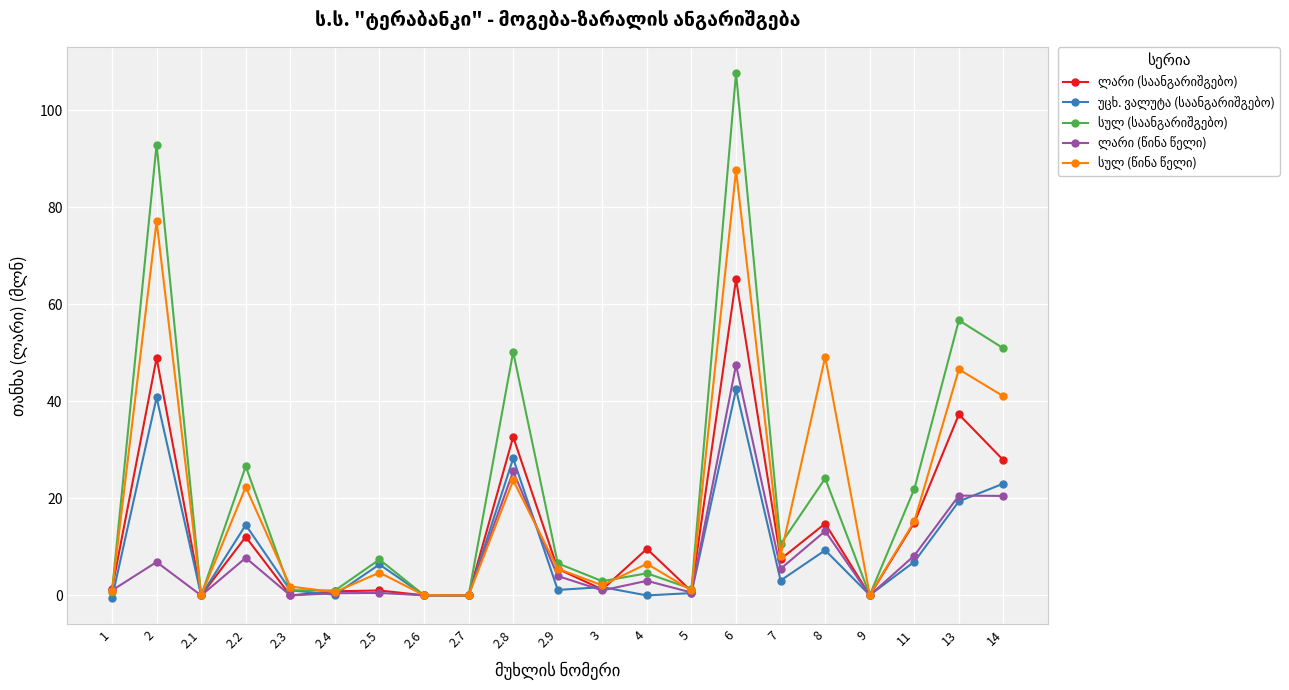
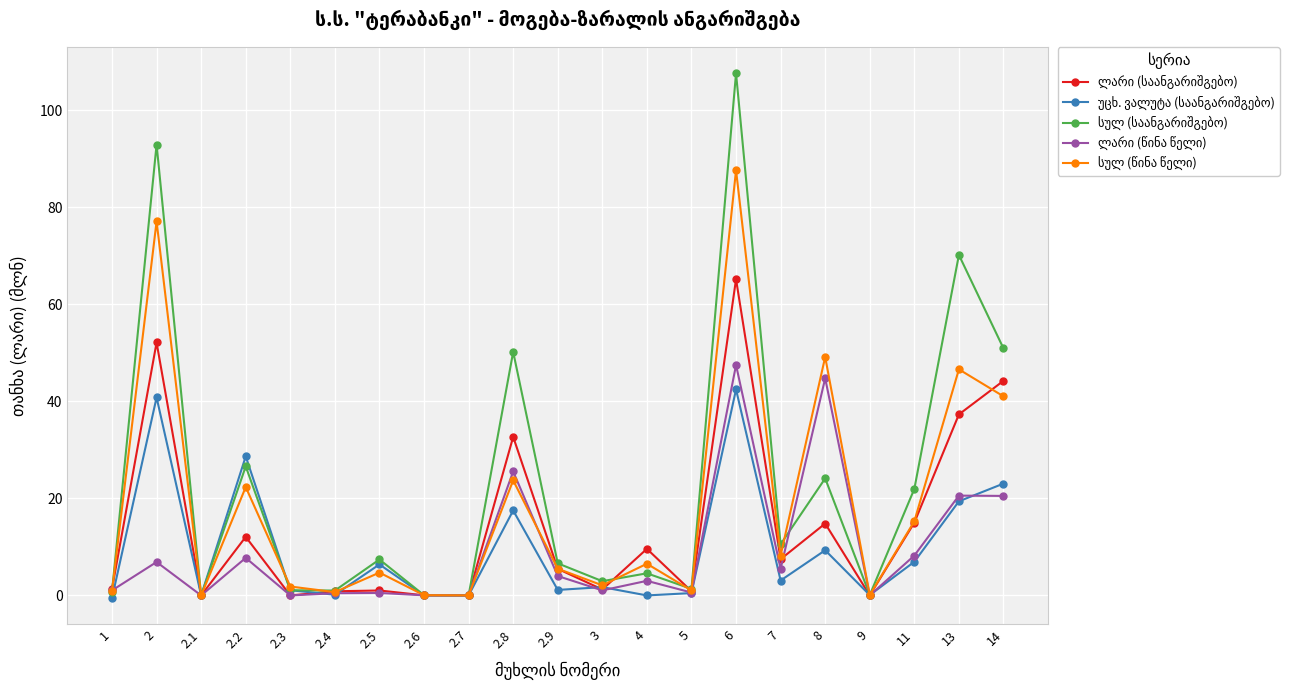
  {
    "ლარი (საანგარიშგებო)": {
-     "2": 49,
+     "2": 52,
      "2.2": 12,
      "2.8": 33,
      "4": 10,
      "6": 65,
      "7": 7,
      "8": 15,
      "13": 37,
-     "14": 28
+     "14": 44
    },
    "უცხ. ვალუტა (საანგარიშგებო)": {
      "1": -1,
      "2": 41,
-     "2.2": 15,
+     "2.2": 29,
      "2.5": 6,
-     "2.8": 28,
+     "2.8": 18,
      "2.9": 1,
      "4": 0,
      "6": 42,
      "7": 3,
      "8": 9,
      "11": 7,
      "13": 19,
      "14": 23
    },
    "სულ (საანგარიშგებო)": {
      "2": 93,
      "2.2": 27,
      "2.5": 7,
      "2.8": 50,
      "2.9": 7,
      "3": 3,
      "4": 5,
      "6": 108,
      "7": 11,
      "8": 24,
      "11": 22,
-     "13": 57,
+     "13": 70,
      "14": 51
    },
    "ლარი (წინა წელი)": {
      "2": 7,
      "2.2": 8,
      "2.8": 26,
      "2.9": 4,
      "4": 3,
      "6": 48,
      "7": 5,
-     "8": 13,
+     "8": 45,
      "11": 8,
      "13": 21,
      "14": 21
    },
    "სულ (წინა წელი)": {
      "2": 77,
      "2.2": 22,
      "2.3": 2,
      "2.5": 5,
      "2.8": 24,
      "4": 7,
      "6": 88,
      "7": 8,
      "8": 49,
      "13": 47,
      "14": 41
    }
  }
